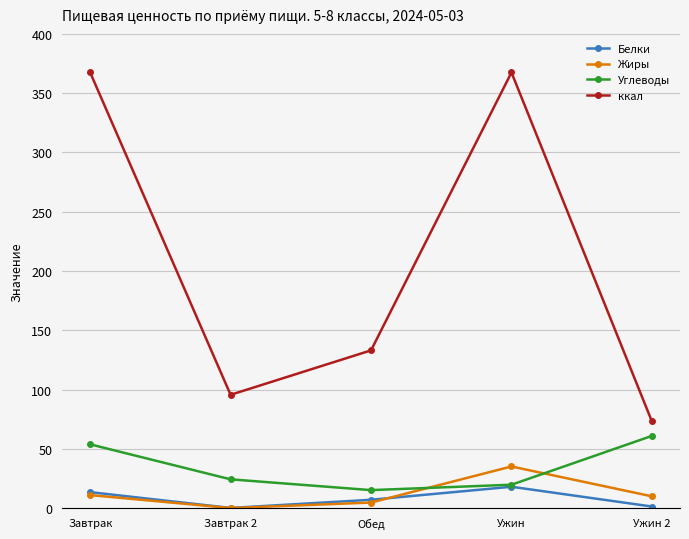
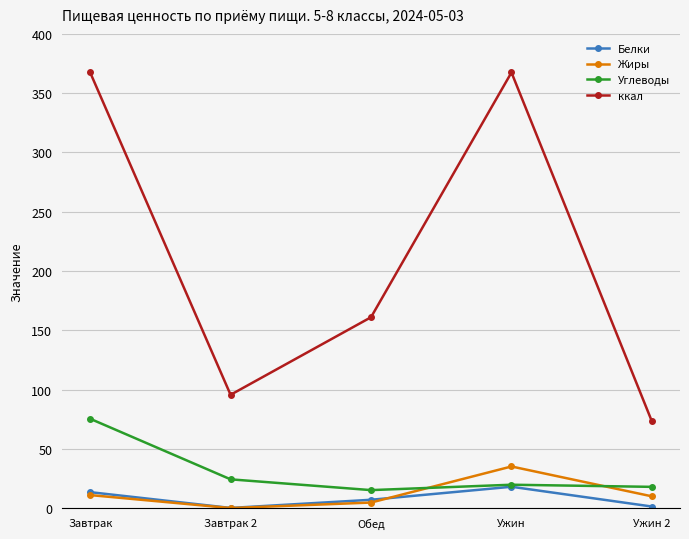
  {
    "Белки": {
      "Завтрак": 13,
      "Обед": 7,
      "Ужин 2": 1
    },
    "Жиры": {
      "Завтрак": 11,
      "Обед": 5,
      "Ужин": 35,
      "Ужин 2": 10
    },
    "Углеводы": {
-     "Завтрак": 54,
+     "Завтрак": 75,
      "Завтрак 2": 24,
      "Обед": 15,
-     "Ужин 2": 61
+     "Ужин 2": 18
    },
    "ккал": {
      "Завтрак": 367,
      "Завтрак 2": 96,
-     "Обед": 133,
+     "Обед": 161,
      "Ужин": 367,
      "Ужин 2": 73
    }
  }
